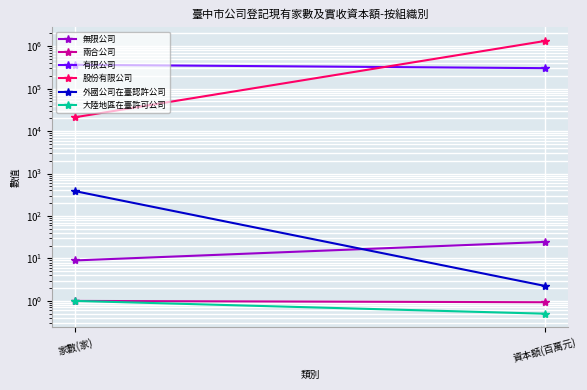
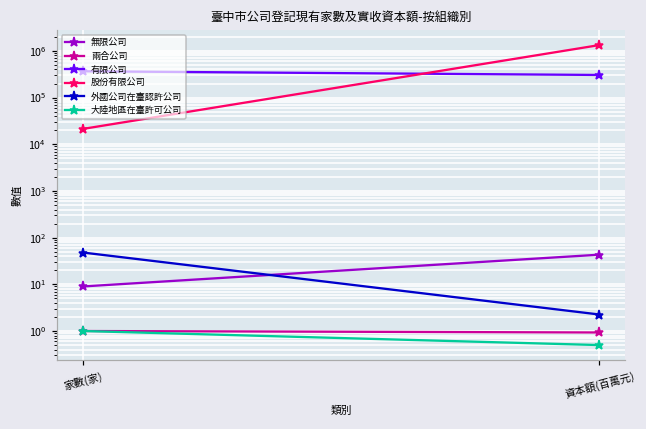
  {
    "無限公司": {
      "家數(家)": 9,
-     "資本額(百萬元)": 20
+     "資本額(百萬元)": 40
    },
    "兩合公司": {
      "資本額(百萬元)": 1
    },
    "有限公司": {
      "資本額(百萬元)": 300000
    },
    "股份有限公司": {
      "家數(家)": 20000,
      "資本額(百萬元)": 1300000
    },
    "外國公司在臺認許公司": {
-     "家數(家)": 400,
+     "家數(家)": 50,
      "資本額(百萬元)": 2
    },
    "大陸地區在臺許可公司": {
      "資本額(百萬元)": 0.5
    }
  }
